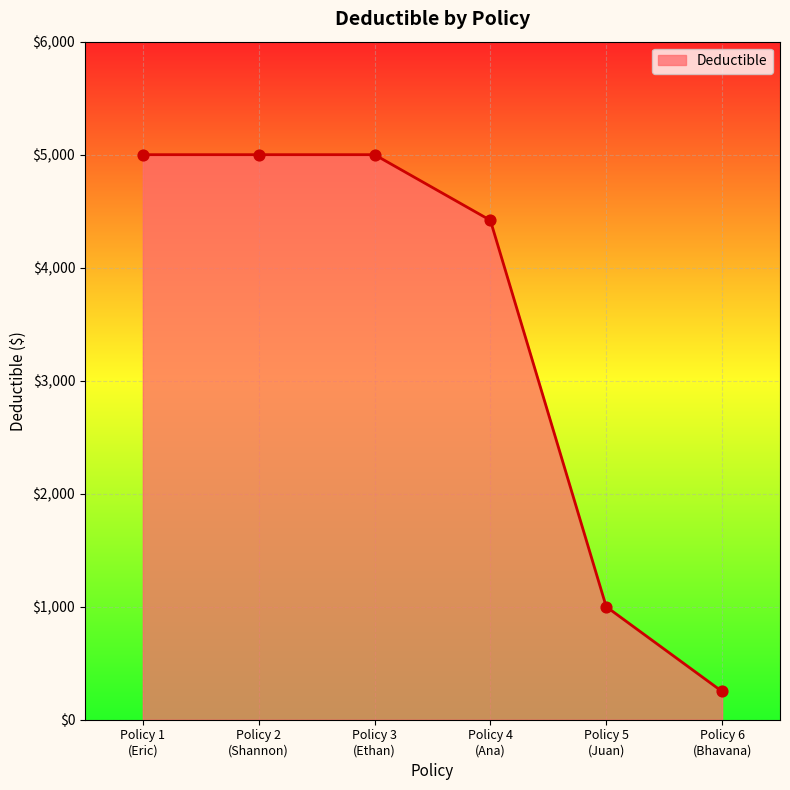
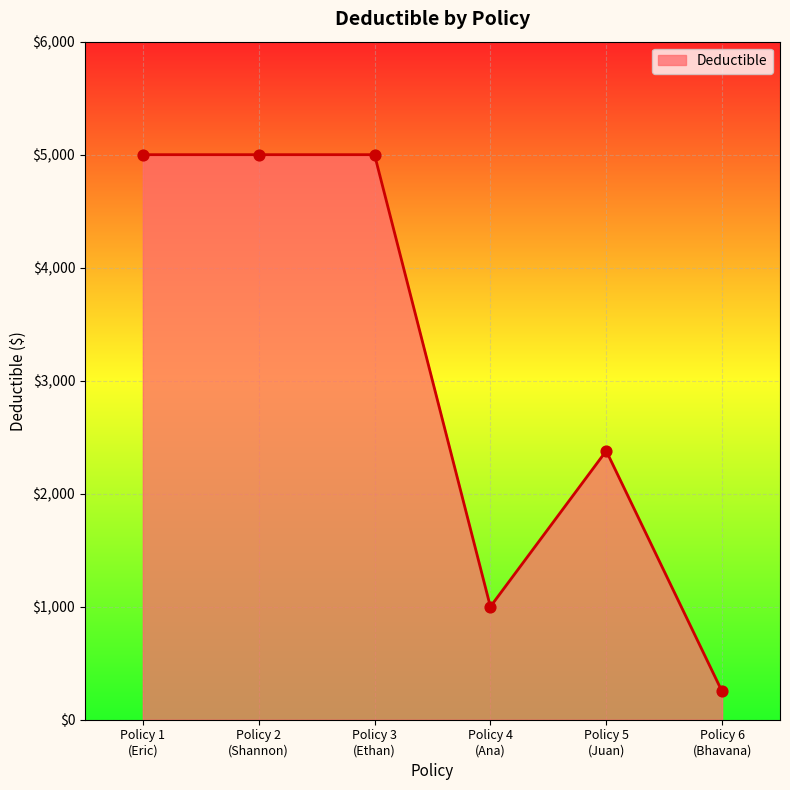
  {
    "Policy 1 (Eric)": "$5,000",
    "Policy 2 (Shannon)": "$5,000",
    "Policy 3 (Ethan)": "$5,000",
-   "Policy 4 (Ana)": "$4,420",
-   "Policy 5 (Juan)": "$1,000",
+   "Policy 4 (Ana)": "$1,000",
+   "Policy 5 (Juan)": "$2,380",
    "Policy 6 (Bhavana)": "$250"
  }
